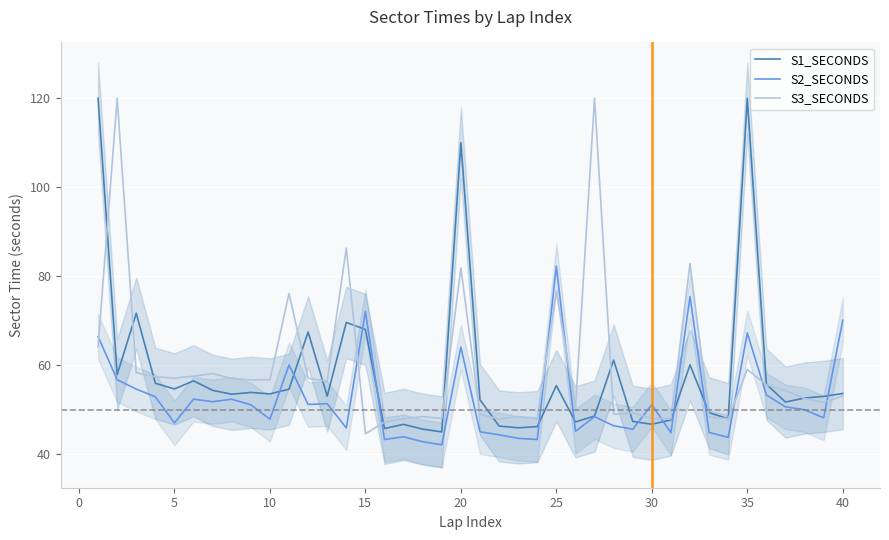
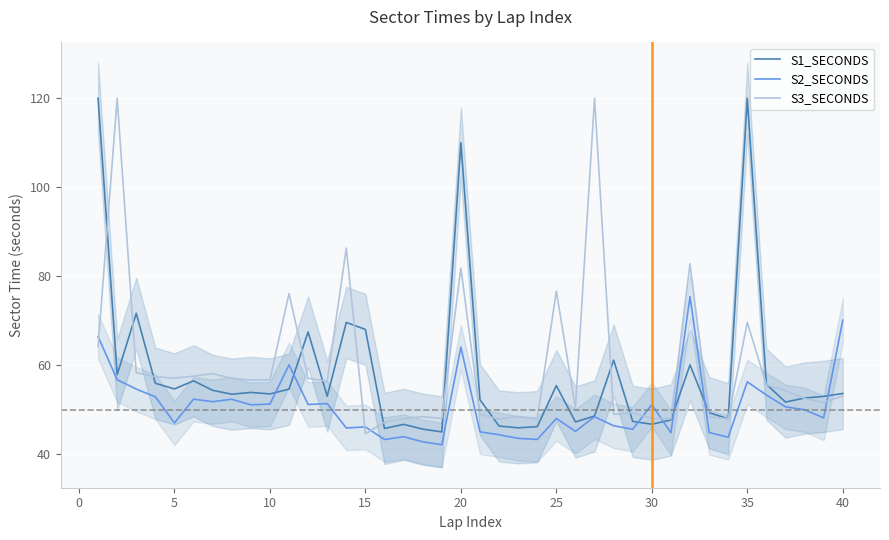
  {
    "S2_SECONDS": {
      "5": 47,
-     "10": 48,
-     "15": 72,
+     "10": 51,
+     "15": 46,
      "20": 64,
-     "25": 82,
+     "25": 48,
      "30": 51,
-     "35": 67,
+     "35": 56,
      "40": 70
    },
    "S3_SECONDS": {
      "5": 57,
      "15": 45,
      "20": 82,
      "25": 77,
      "30": 48,
-     "35": 59
+     "35": 70
    }
  }
